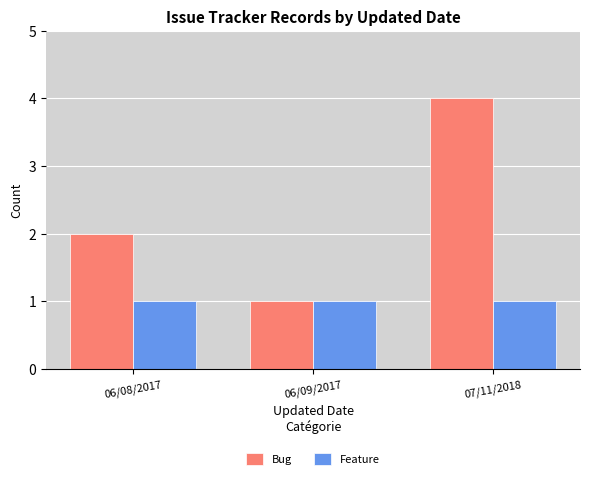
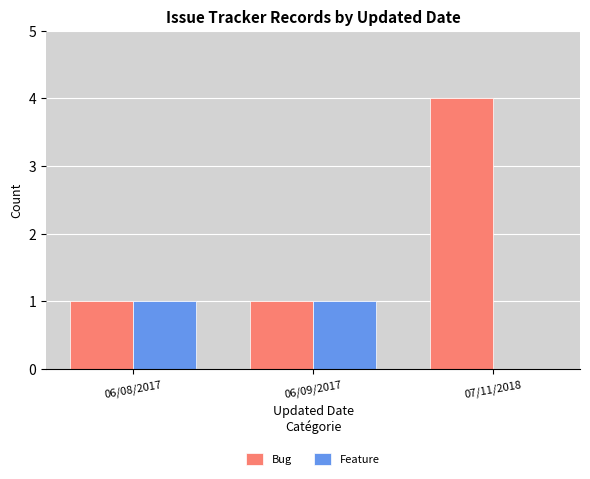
  {
    "Bug": {
-     "06/08/2017": 2,
+     "06/08/2017": 1,
      "06/09/2017": 1,
      "07/11/2018": 4
    },
    "Feature": {
      "06/08/2017": 1,
      "06/09/2017": 1,
-     "07/11/2018": 1
+     "07/11/2018": 0
    }
  }
